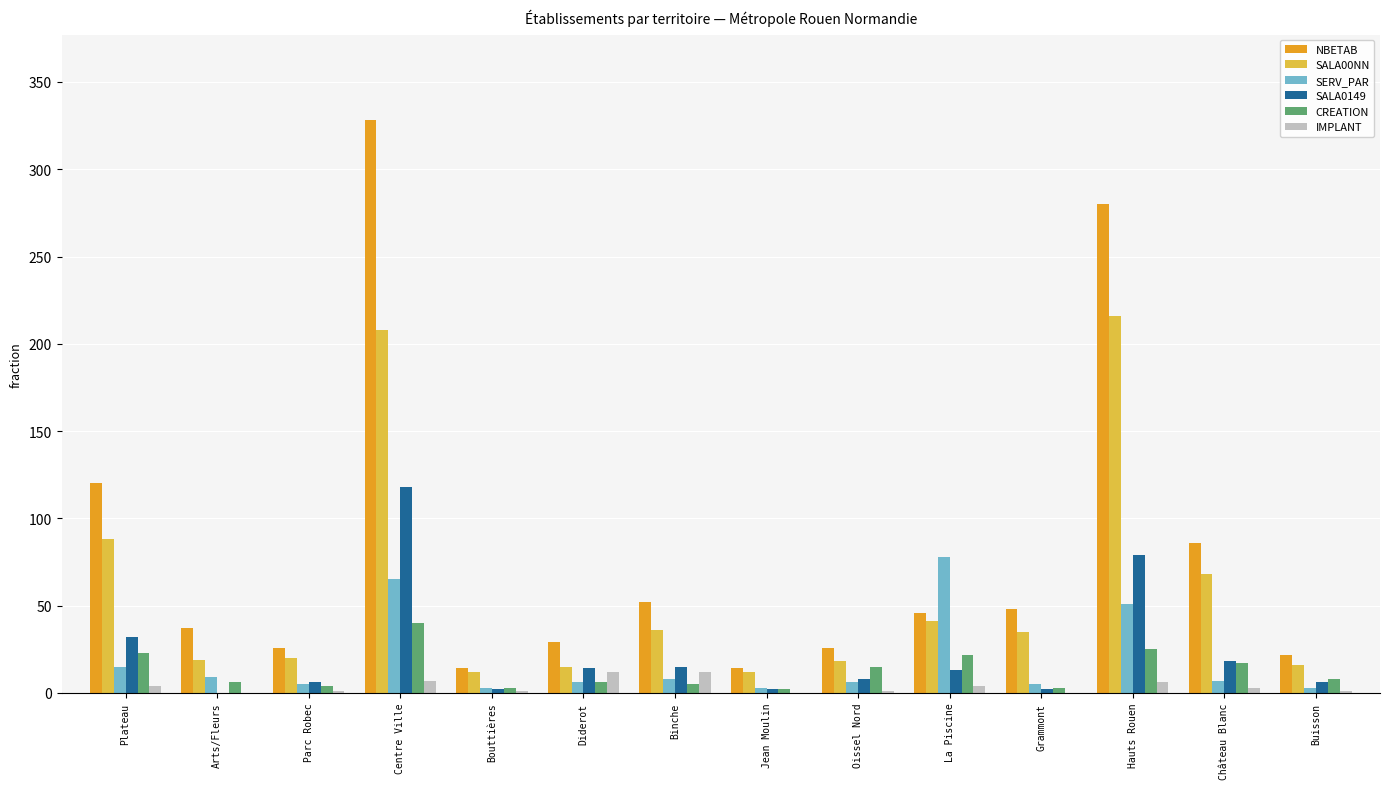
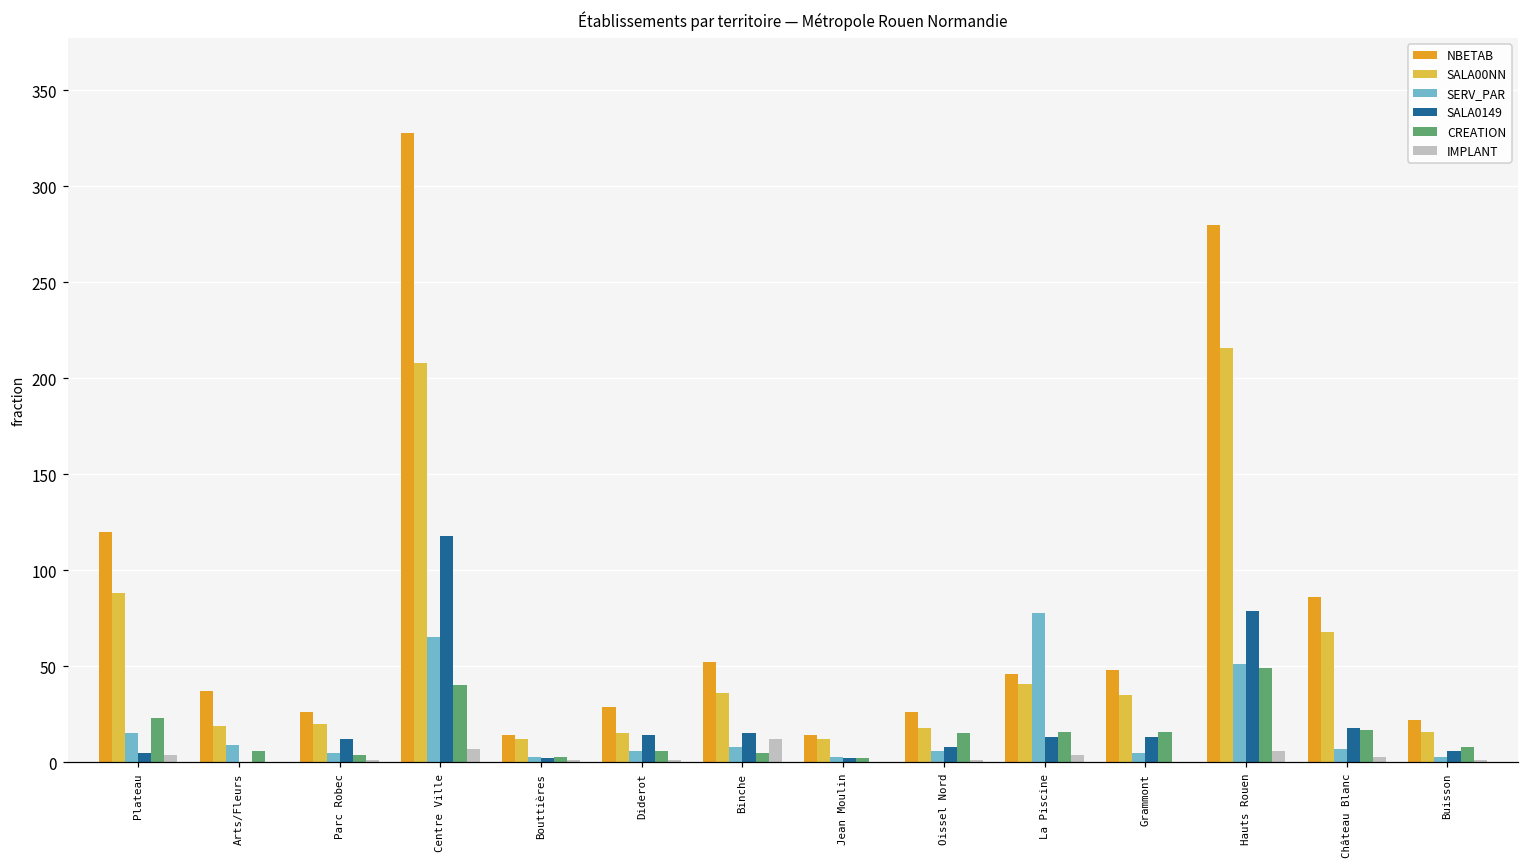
  {
    "SERV_PAR": {
      "Plateau": 15,
      "Arts/Fleurs": 9,
      "Parc Robec": 5,
      "Centre Ville": 65,
      "Bouttières": 3,
      "Diderot": 6,
      "Binche": 8,
      "Jean Moulin": 3,
      "Oissel Nord": 6,
      "La Piscine": 78,
      "Grammont": 5,
      "Hauts Rouen": 51,
      "Château Blanc": 7,
      "Buisson": 3
    },
    "SALA0149": {
-     "Plateau": 32,
+     "Plateau": 5,
      "Arts/Fleurs": 0,
-     "Parc Robec": 6,
+     "Parc Robec": 12,
      "Centre Ville": 118,
      "Bouttières": 2,
      "Diderot": 14,
      "Binche": 15,
      "Jean Moulin": 2,
      "Oissel Nord": 8,
      "La Piscine": 13,
-     "Grammont": 2,
+     "Grammont": 13,
      "Hauts Rouen": 79,
      "Château Blanc": 18,
      "Buisson": 6
    },
    "CREATION": {
      "Plateau": 23,
      "Arts/Fleurs": 6,
      "Parc Robec": 4,
      "Centre Ville": 40,
      "Bouttières": 3,
      "Diderot": 6,
      "Binche": 5,
      "Jean Moulin": 2,
      "Oissel Nord": 15,
-     "La Piscine": 22,
-     "Grammont": 3,
-     "Hauts Rouen": 25,
+     "La Piscine": 16,
+     "Grammont": 16,
+     "Hauts Rouen": 49,
      "Château Blanc": 17,
      "Buisson": 8
    },
    "IMPLANT": {
      "Plateau": 4,
      "Arts/Fleurs": 0,
      "Centre Ville": 7,
-     "Diderot": 12,
+     "Diderot": 1,
      "Binche": 12,
      "Jean Moulin": 0,
      "La Piscine": 4,
      "Grammont": 0,
      "Hauts Rouen": 6,
      "Château Blanc": 3
    }
  }
